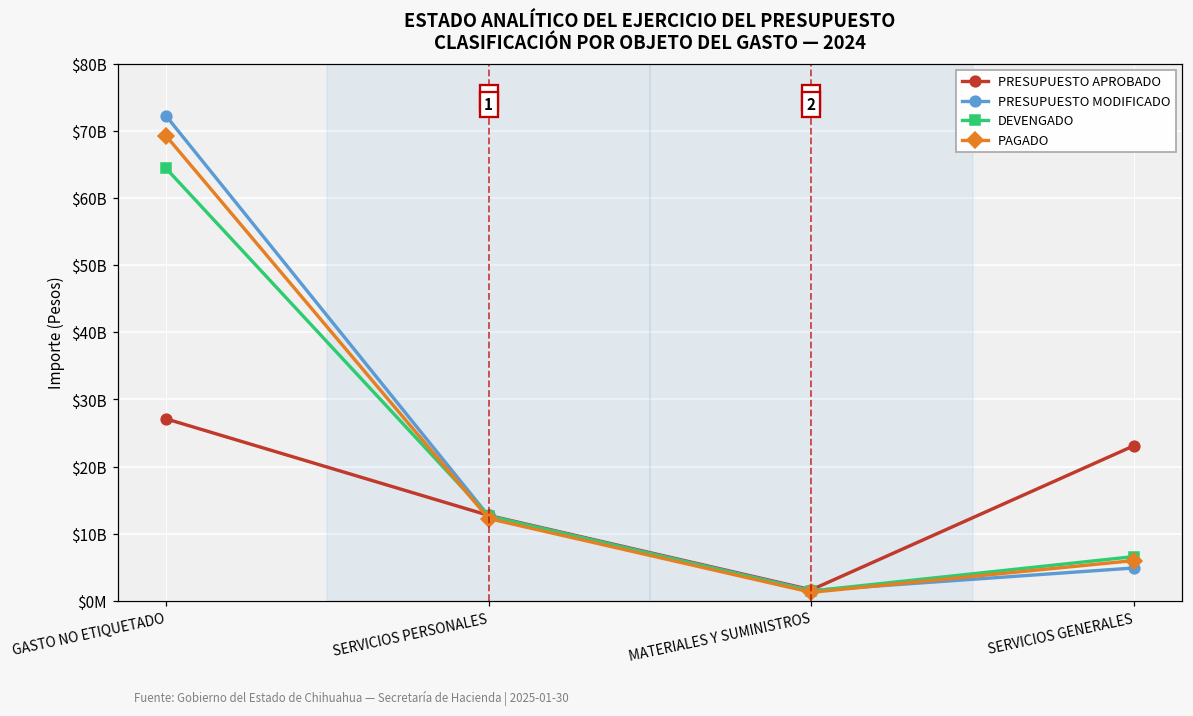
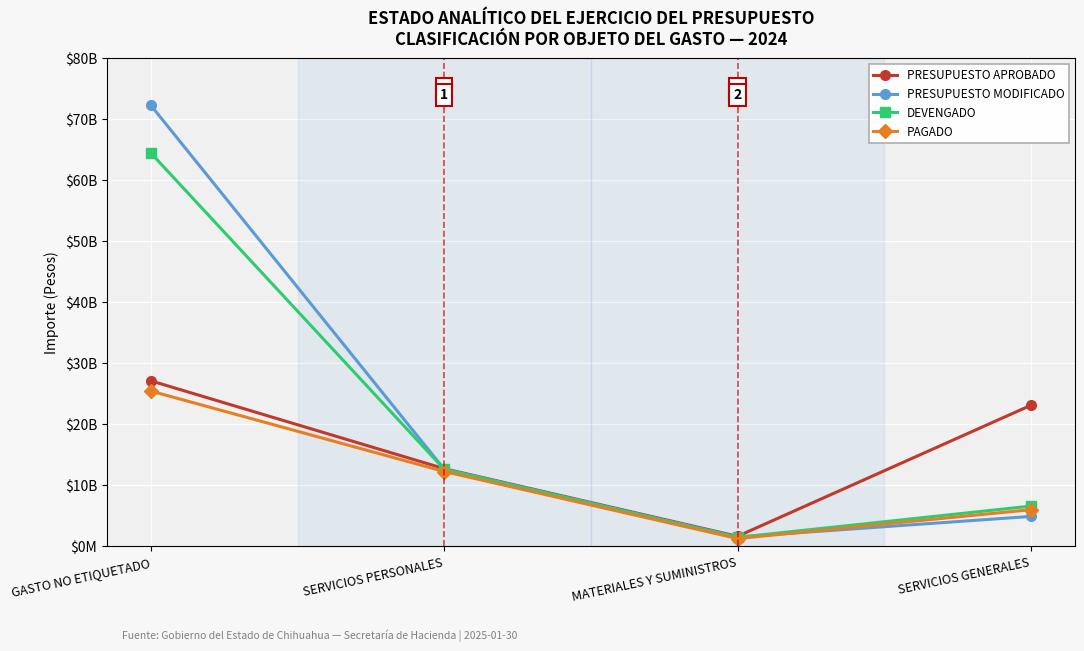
  {
    "PRESUPUESTO APROBADO": {
      "GASTO NO ETIQUETADO": "$27000000000",
      "SERVICIOS GENERALES": "$23000000000"
    },
    "PRESUPUESTO MODIFICADO": {
      "GASTO NO ETIQUETADO": "$72000000000",
      "SERVICIOS GENERALES": "$5000000000"
    },
    "DEVENGADO": {
      "GASTO NO ETIQUETADO": "$64000000000",
      "SERVICIOS GENERALES": "$7000000000"
    },
    "PAGADO": {
-     "GASTO NO ETIQUETADO": "$69000000000",
+     "GASTO NO ETIQUETADO": "$25000000000",
      "SERVICIOS GENERALES": "$6000000000"
    }
  }
